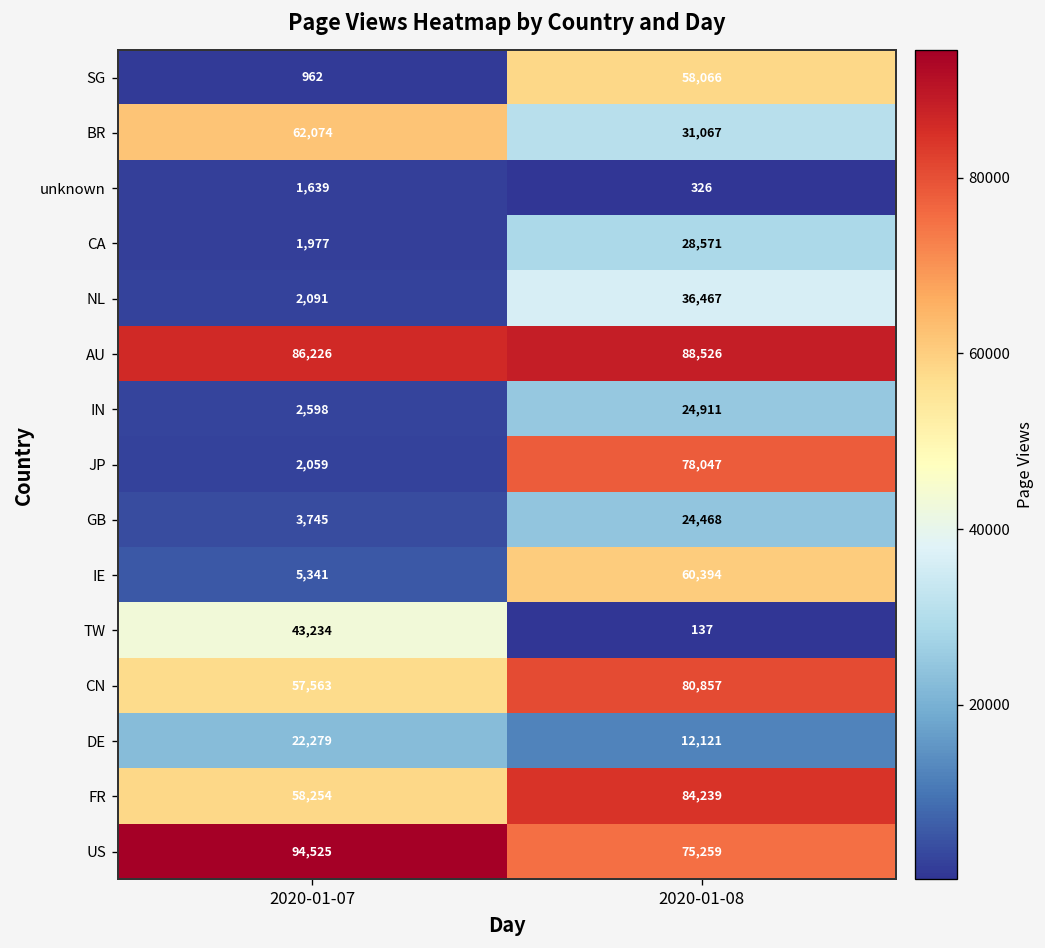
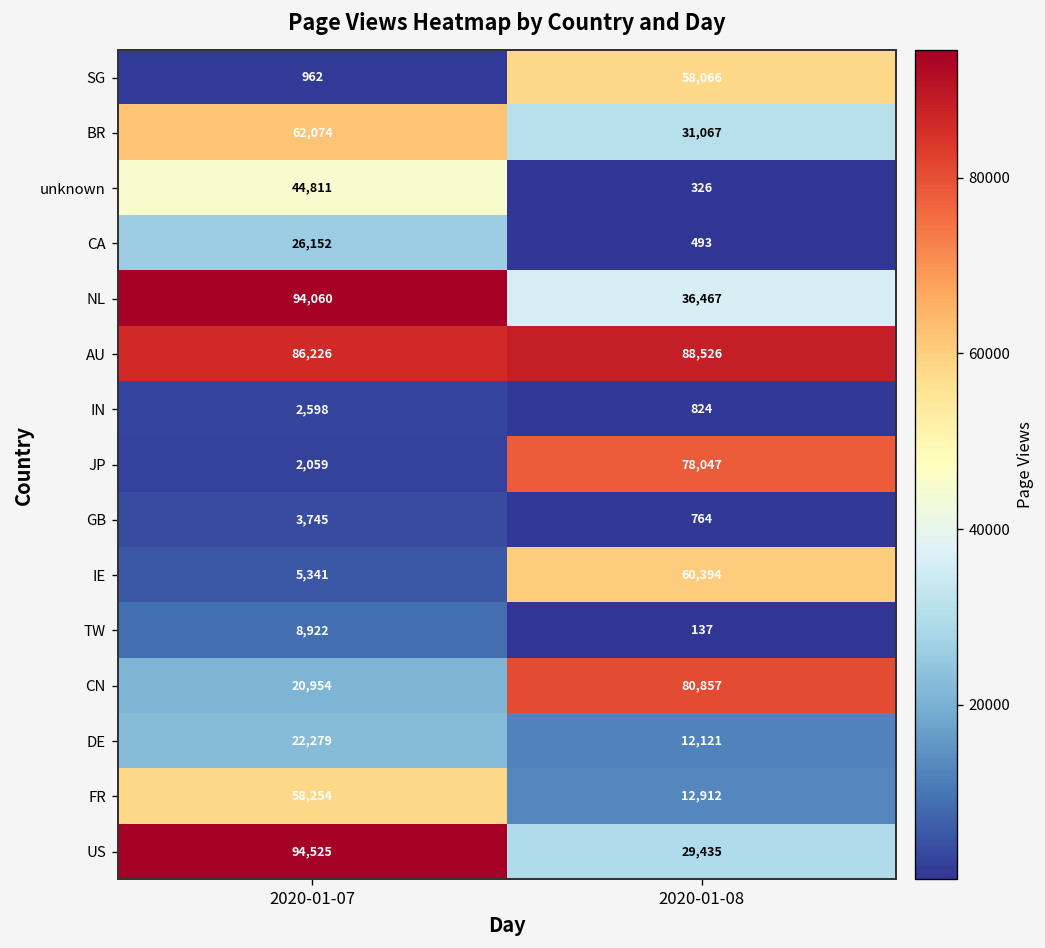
  {
    "SG": {
      "2020-01-07": "962",
      "2020-01-08": "58,066"
    },
    "BR": {
      "2020-01-07": "62,074",
      "2020-01-08": "31,067"
    },
    "unknown": {
-     "2020-01-07": "1,639",
+     "2020-01-07": "44,811",
      "2020-01-08": "326"
    },
    "CA": {
-     "2020-01-07": "1,977",
-     "2020-01-08": "28,571"
+     "2020-01-07": "26,152",
+     "2020-01-08": "493"
    },
    "NL": {
-     "2020-01-07": "2,091",
+     "2020-01-07": "94,060",
      "2020-01-08": "36,467"
    },
    "AU": {
      "2020-01-07": "86,226",
      "2020-01-08": "88,526"
    },
    "IN": {
      "2020-01-07": "2,598",
-     "2020-01-08": "24,911"
+     "2020-01-08": "824"
    },
    "JP": {
      "2020-01-07": "2,059",
      "2020-01-08": "78,047"
    },
    "GB": {
      "2020-01-07": "3,745",
-     "2020-01-08": "24,468"
+     "2020-01-08": "764"
    },
    "IE": {
      "2020-01-07": "5,341",
      "2020-01-08": "60,394"
    },
    "TW": {
-     "2020-01-07": "43,234",
+     "2020-01-07": "8,922",
      "2020-01-08": "137"
    },
    "CN": {
-     "2020-01-07": "57,563",
+     "2020-01-07": "20,954",
      "2020-01-08": "80,857"
    },
    "DE": {
      "2020-01-07": "22,279",
      "2020-01-08": "12,121"
    },
    "FR": {
      "2020-01-07": "58,254",
-     "2020-01-08": "84,239"
+     "2020-01-08": "12,912"
    },
    "US": {
      "2020-01-07": "94,525",
-     "2020-01-08": "75,259"
+     "2020-01-08": "29,435"
    }
  }
